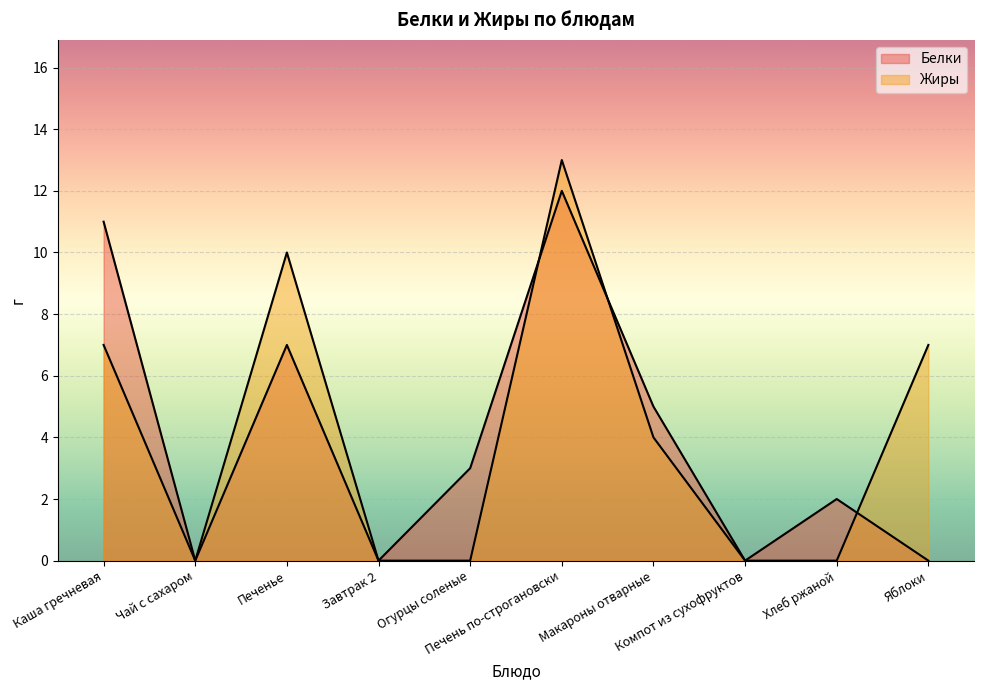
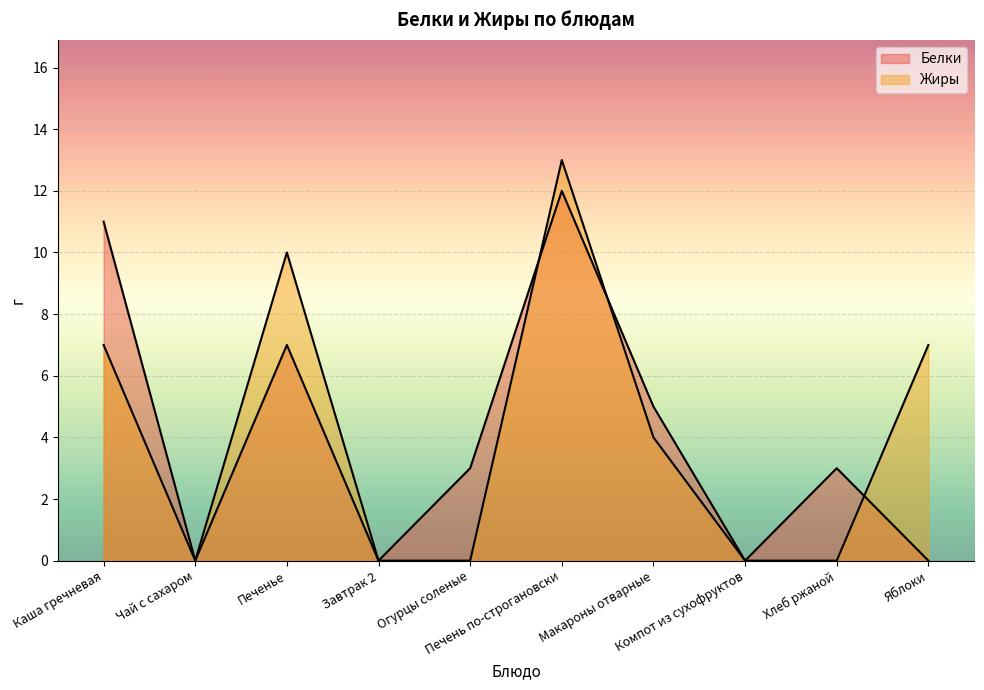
  {
    "Белки": {
      "Каша гречневая": 11,
      "Печенье": 7,
      "Огурцы соленые": 3,
      "Печень по-строгановски": 12,
      "Макароны отварные": 5,
-     "Хлеб ржаной": 2,
+     "Хлеб ржаной": 3,
      "Яблоки": 0
    },
    "Жиры": {
      "Каша гречневая": 7,
      "Печенье": 10,
      "Огурцы соленые": 0,
      "Печень по-строгановски": 13,
      "Макароны отварные": 4,
      "Хлеб ржаной": 0,
      "Яблоки": 7
    }
  }
